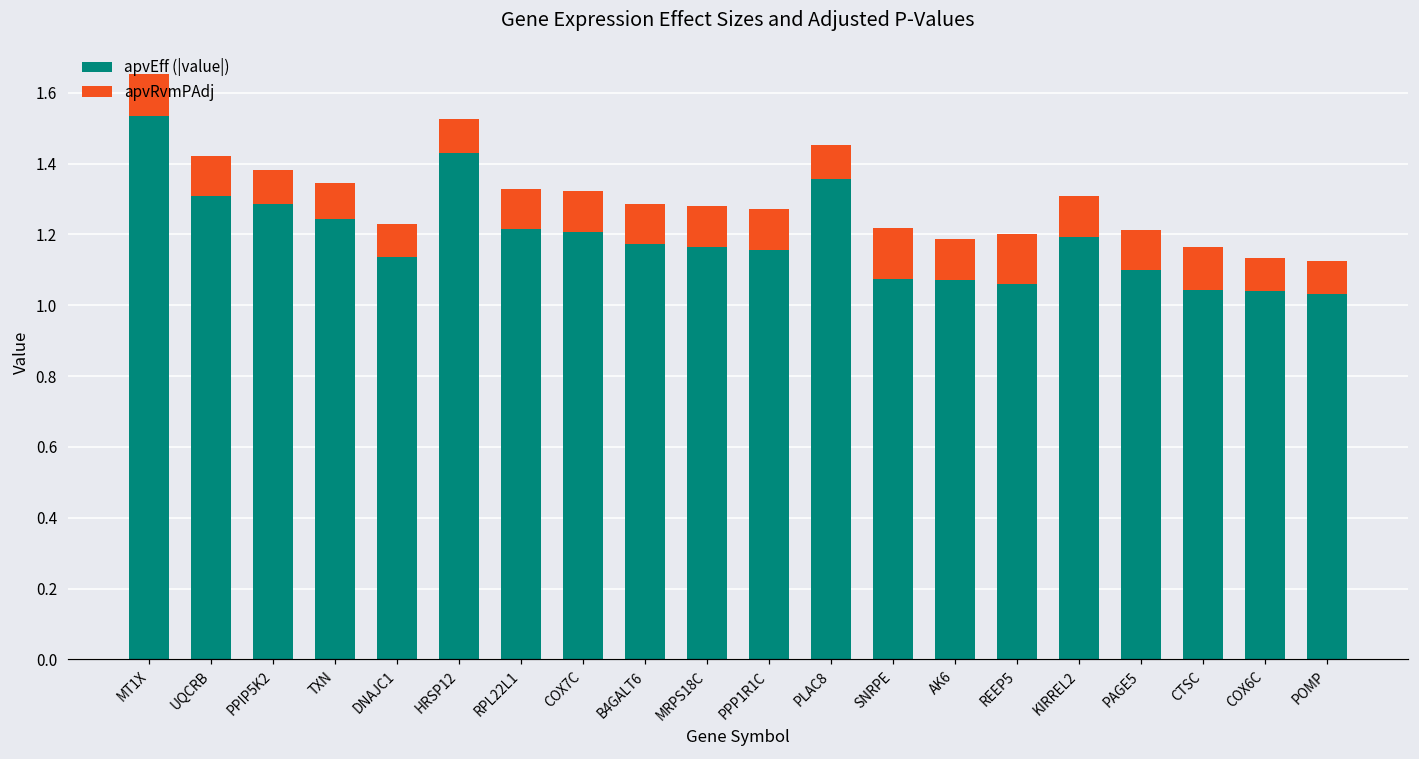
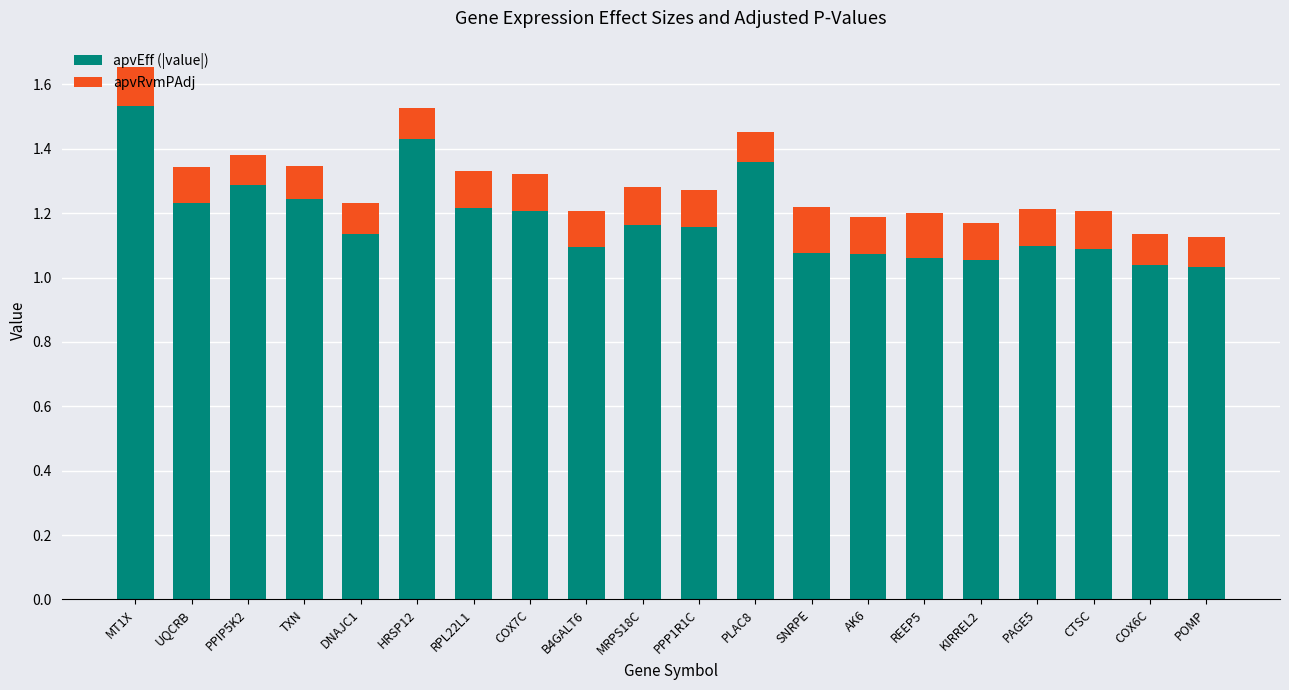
  {
    "apvEff (|value|)": {
      "MT1X": 1.53,
-     "UQCRB": 1.31,
+     "UQCRB": 1.23,
      "PPIP5K2": 1.29,
      "TXN": 1.24,
      "DNAJC1": 1.14,
      "HRSP12": 1.43,
      "RPL22L1": 1.22,
      "COX7C": 1.21,
-     "B4GALT6": 1.17,
+     "B4GALT6": 1.09,
      "MRPS18C": 1.16,
      "PPP1R1C": 1.16,
      "PLAC8": 1.36,
      "SNRPE": 1.07,
      "AK6": 1.07,
      "REEP5": 1.06,
-     "KIRREL2": 1.19,
+     "KIRREL2": 1.05,
      "PAGE5": 1.10,
-     "CTSC": 1.04,
+     "CTSC": 1.09,
      "COX6C": 1.04,
      "POMP": 1.03
    },
    "apvRvmPAdj": {
      "MT1X": 0.12,
      "UQCRB": 0.11,
      "PPIP5K2": 0.09,
      "TXN": 0.10,
      "DNAJC1": 0.09,
      "HRSP12": 0.09,
      "RPL22L1": 0.11,
      "COX7C": 0.12,
      "B4GALT6": 0.11,
      "MRPS18C": 0.12,
      "PPP1R1C": 0.12,
      "PLAC8": 0.09,
      "SNRPE": 0.14,
      "AK6": 0.12,
      "REEP5": 0.14,
      "KIRREL2": 0.12,
      "PAGE5": 0.11,
      "CTSC": 0.12,
      "COX6C": 0.09,
      "POMP": 0.09
    }
  }
